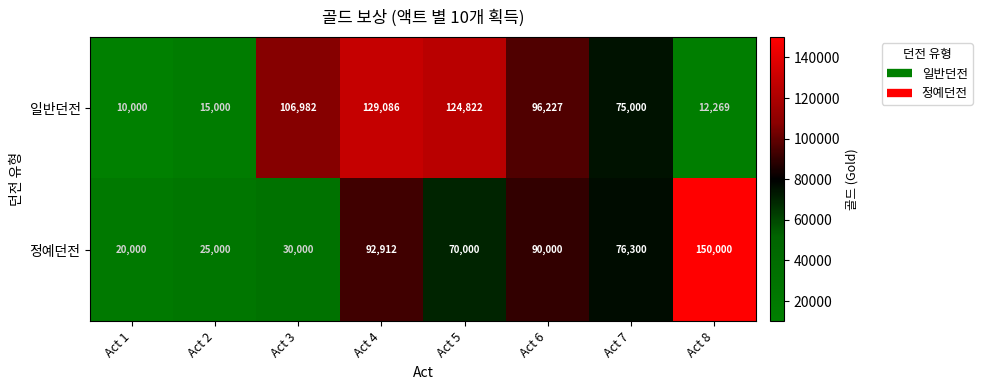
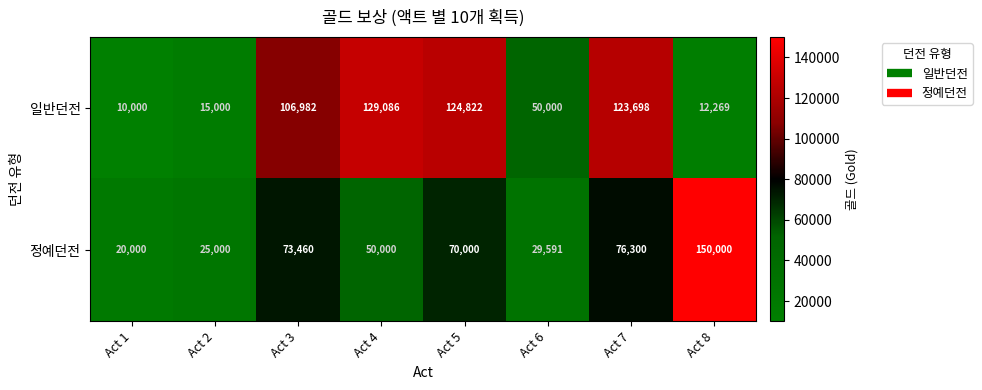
  {
    "일반던전": {
      "Act 1": "10,000",
      "Act 2": "15,000",
      "Act 3": "106,982",
      "Act 4": "129,086",
      "Act 5": "124,822",
-     "Act 6": "96,227",
-     "Act 7": "75,000",
+     "Act 6": "50,000",
+     "Act 7": "123,698",
      "Act 8": "12,269"
    },
    "정예던전": {
      "Act 1": "20,000",
      "Act 2": "25,000",
-     "Act 3": "30,000",
-     "Act 4": "92,912",
+     "Act 3": "73,460",
+     "Act 4": "50,000",
      "Act 5": "70,000",
-     "Act 6": "90,000",
+     "Act 6": "29,591",
      "Act 7": "76,300",
      "Act 8": "150,000"
    }
  }
